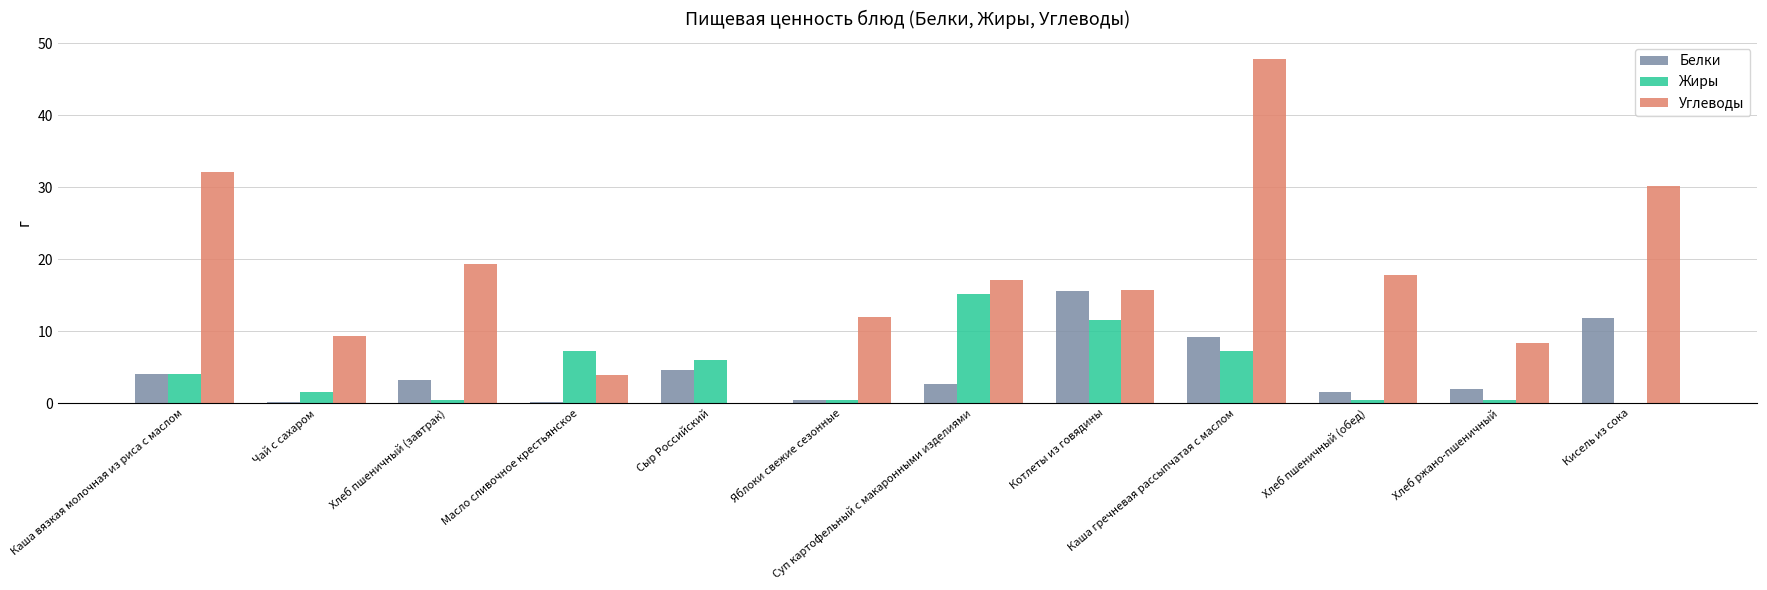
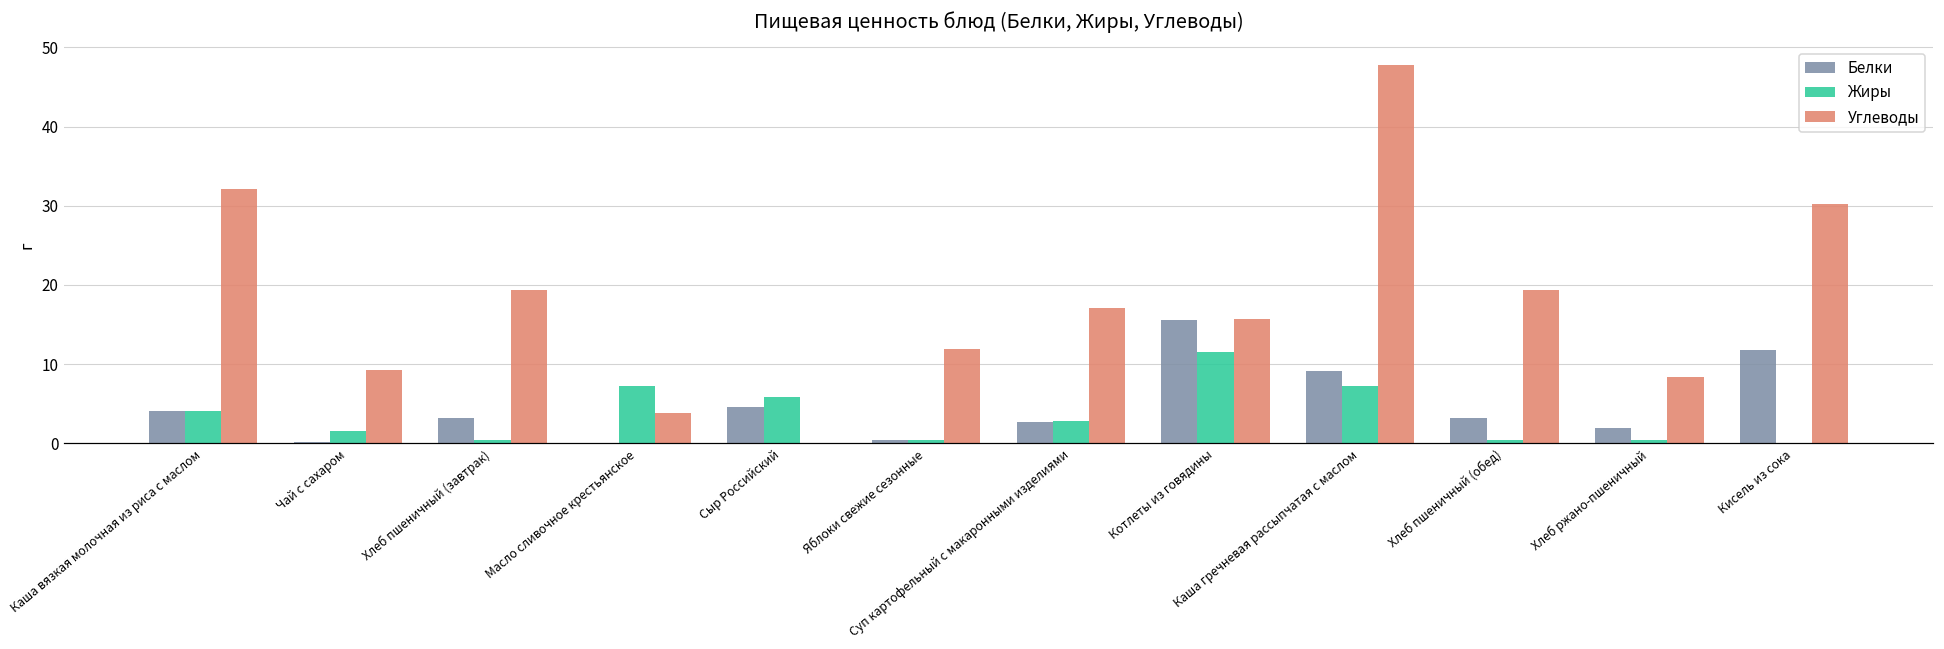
  {
    "Белки": {
      "Каша вязкая молочная из риса с маслом": 4,
      "Хлеб пшеничный (завтрак)": 3,
      "Сыр Российский": 5,
      "Яблоки свежие сезонные": 0,
      "Суп картофельный с макаронными изделиями": 3,
      "Котлеты из говядины": 16,
      "Каша гречневая рассыпчатая с маслом": 9,
-     "Хлеб пшеничный (обед)": 1,
+     "Хлеб пшеничный (обед)": 3,
      "Хлеб ржано-пшеничный": 2,
      "Кисель из сока": 12
    },
    "Жиры": {
      "Каша вязкая молочная из риса с маслом": 4,
      "Чай с сахаром": 2,
      "Хлеб пшеничный (завтрак)": 0,
      "Масло сливочное крестьянское": 7,
      "Сыр Российский": 6,
      "Яблоки свежие сезонные": 0,
-     "Суп картофельный с макаронными изделиями": 15,
+     "Суп картофельный с макаронными изделиями": 3,
      "Котлеты из говядины": 12,
      "Каша гречневая рассыпчатая с маслом": 7,
      "Хлеб пшеничный (обед)": 0,
      "Хлеб ржано-пшеничный": 0
    },
    "Углеводы": {
      "Каша вязкая молочная из риса с маслом": 32,
      "Чай с сахаром": 9,
      "Хлеб пшеничный (завтрак)": 19,
      "Масло сливочное крестьянское": 4,
      "Сыр Российский": 0,
      "Яблоки свежие сезонные": 12,
      "Суп картофельный с макаронными изделиями": 17,
      "Котлеты из говядины": 16,
      "Каша гречневая рассыпчатая с маслом": 48,
-     "Хлеб пшеничный (обед)": 18,
+     "Хлеб пшеничный (обед)": 19,
      "Хлеб ржано-пшеничный": 8,
      "Кисель из сока": 30
    }
  }
